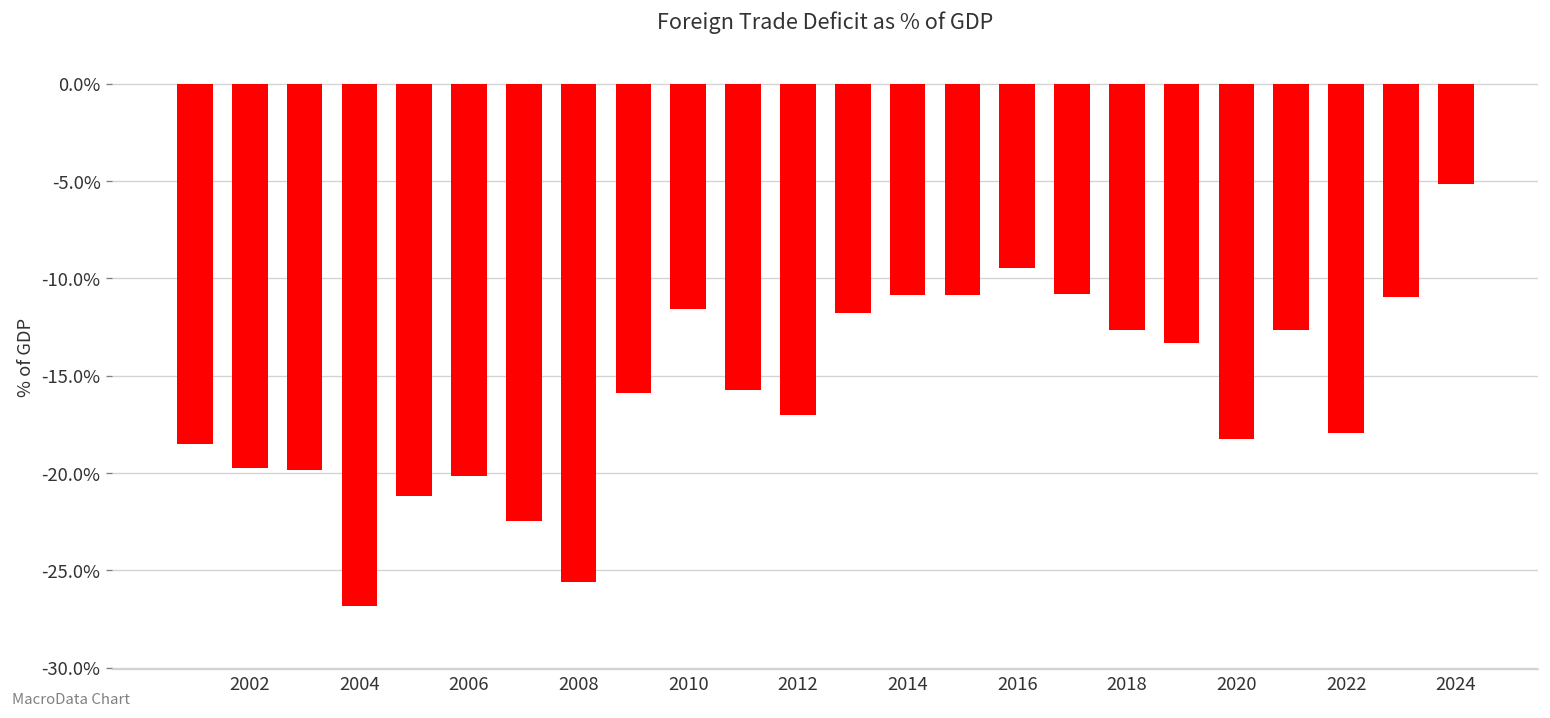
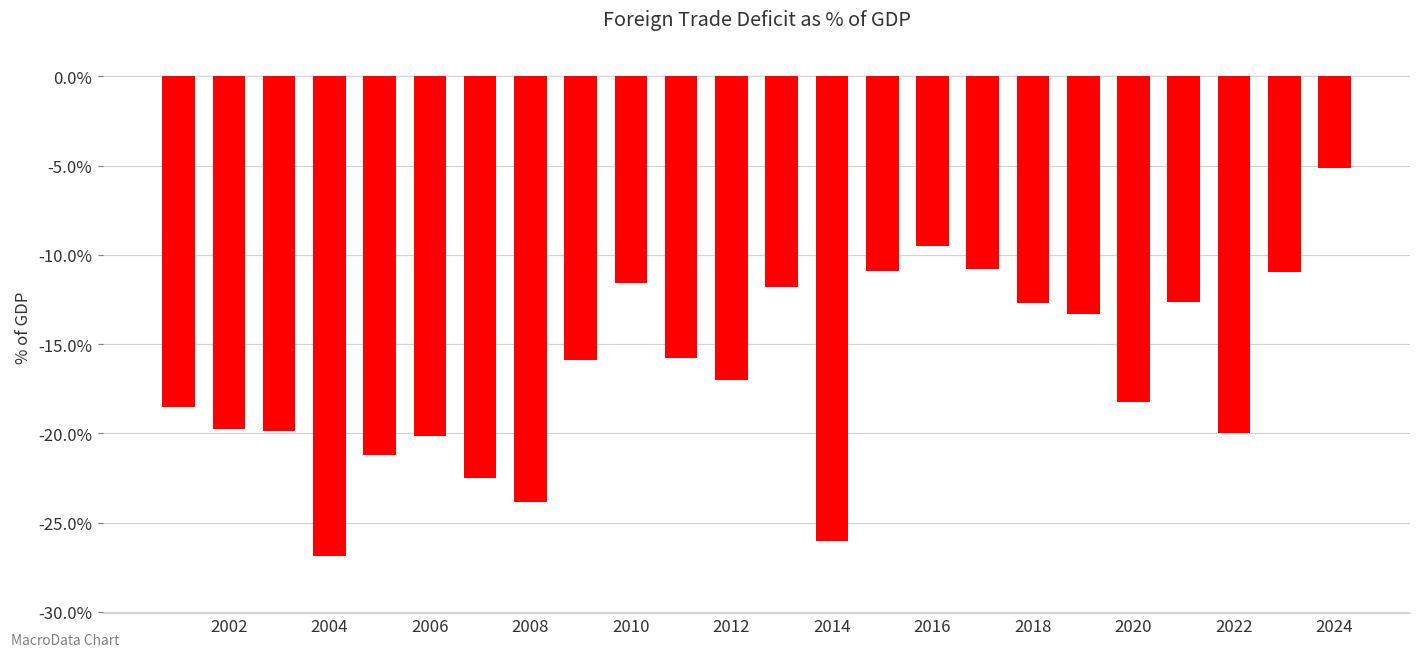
  {
    "2002": "-19.7%",
    "2004": "-26.9%",
    "2006": "-20.2%",
-   "2008": "-25.6%",
+   "2008": "-23.9%",
    "2010": "-11.6%",
    "2012": "-17.0%",
-   "2014": "-10.9%",
+   "2014": "-26.0%",
    "2016": "-9.5%",
    "2018": "-12.7%",
    "2020": "-18.3%",
-   "2022": "-18.0%",
+   "2022": "-20.0%",
    "2024": "-5.2%"
  }
